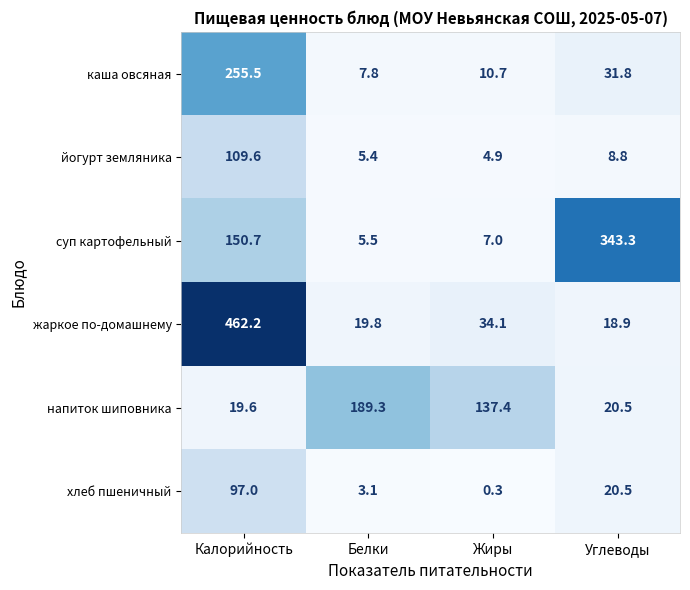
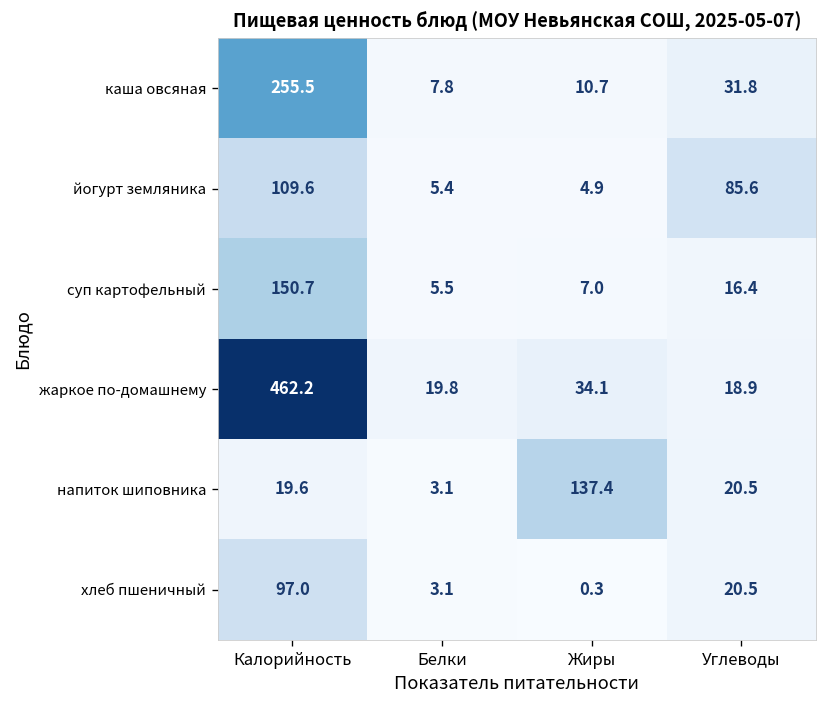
  {
    "каша овсяная": {
      "Калорийность": 255.5,
      "Белки": 7.8,
      "Жиры": 10.7,
      "Углеводы": 31.8
    },
    "йогурт земляника": {
      "Калорийность": 109.6,
      "Белки": 5.4,
      "Жиры": 4.9,
-     "Углеводы": 8.8
+     "Углеводы": 85.6
    },
    "суп картофельный": {
      "Калорийность": 150.7,
      "Белки": 5.5,
      "Жиры": 7.0,
-     "Углеводы": 343.3
+     "Углеводы": 16.4
    },
    "жаркое по-домашнему": {
      "Калорийность": 462.2,
      "Белки": 19.8,
      "Жиры": 34.1,
      "Углеводы": 18.9
    },
    "напиток шиповника": {
      "Калорийность": 19.6,
-     "Белки": 189.3,
+     "Белки": 3.1,
      "Жиры": 137.4,
      "Углеводы": 20.5
    },
    "хлеб пшеничный": {
      "Калорийность": 97.0,
      "Белки": 3.1,
      "Жиры": 0.3,
      "Углеводы": 20.5
    }
  }
